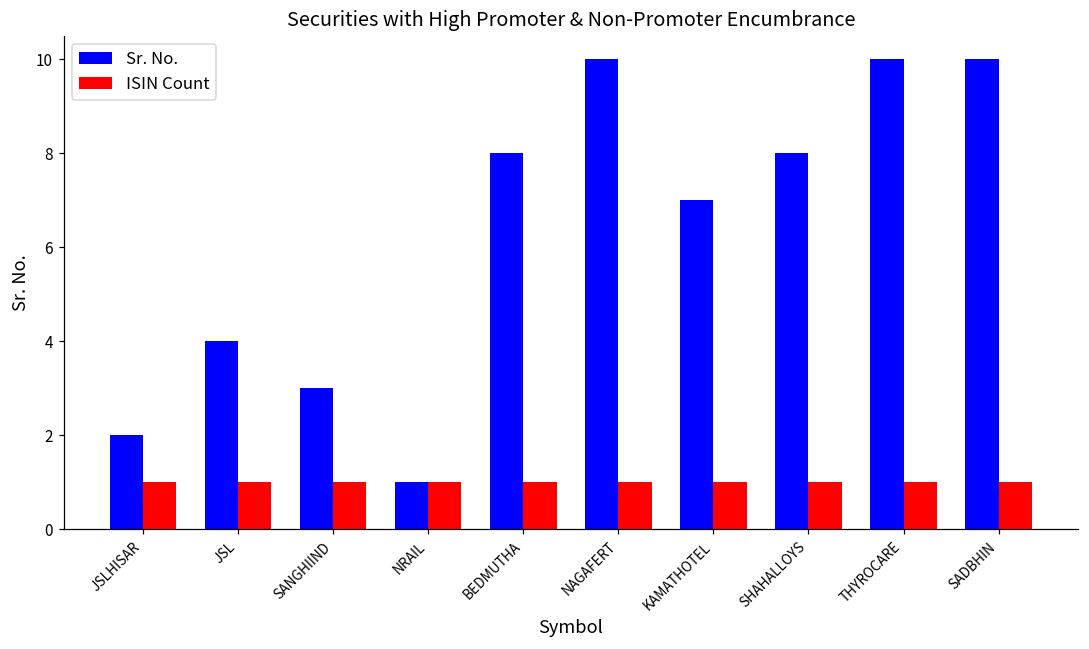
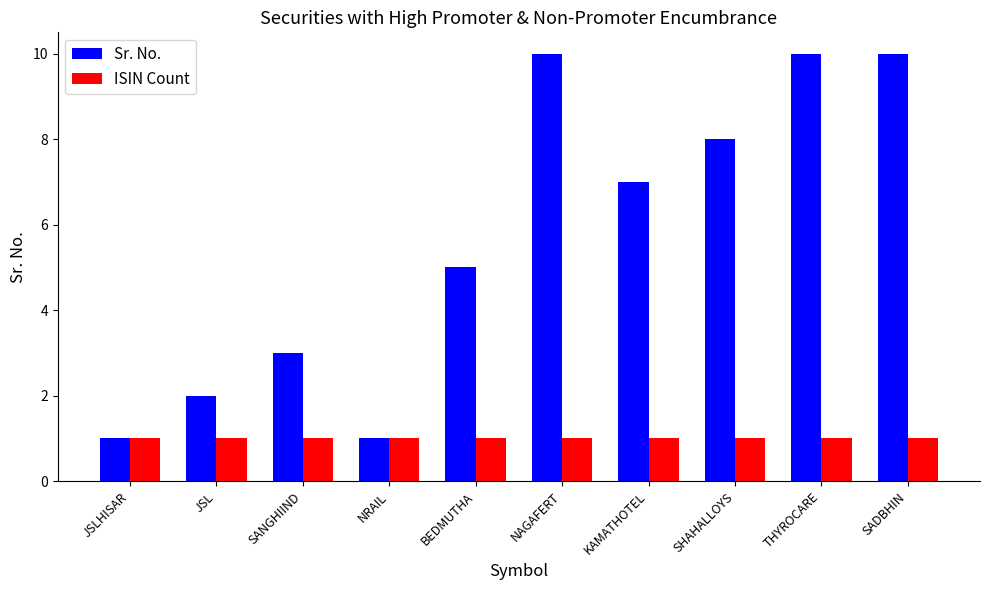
  {
    "Sr. No.": {
-     "JSLHISAR": 2,
-     "JSL": 4,
+     "JSLHISAR": 1,
+     "JSL": 2,
      "SANGHIIND": 3,
      "NRAIL": 1,
-     "BEDMUTHA": 8,
+     "BEDMUTHA": 5,
      "NAGAFERT": 10,
      "KAMATHOTEL": 7,
      "SHAHALLOYS": 8,
      "THYROCARE": 10,
      "SADBHIN": 10
    },
    "ISIN Count": {
      "JSLHISAR": 1,
      "JSL": 1,
      "SANGHIIND": 1,
      "NRAIL": 1,
      "BEDMUTHA": 1,
      "NAGAFERT": 1,
      "KAMATHOTEL": 1,
      "SHAHALLOYS": 1,
      "THYROCARE": 1,
      "SADBHIN": 1
    }
  }
